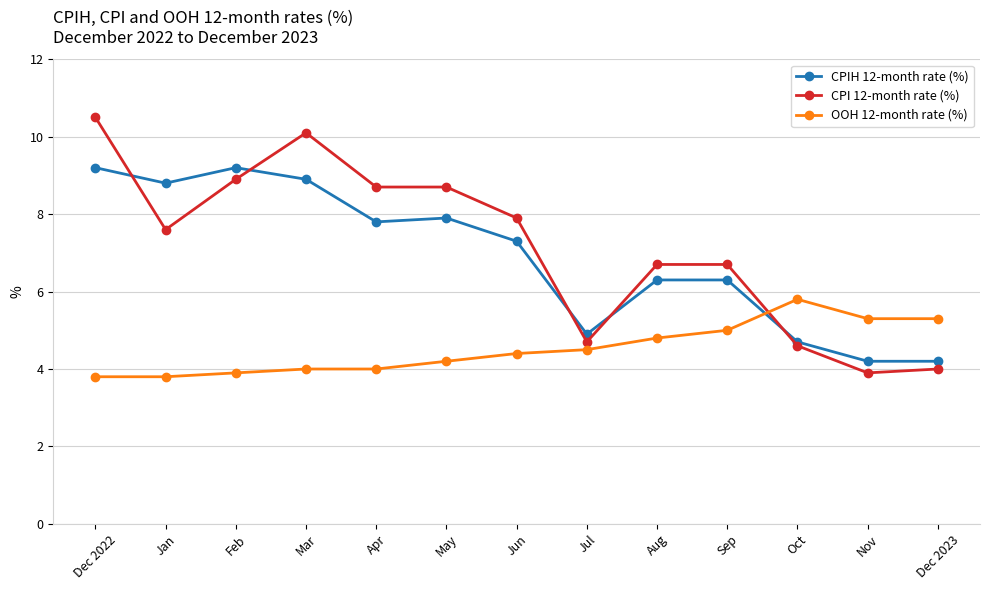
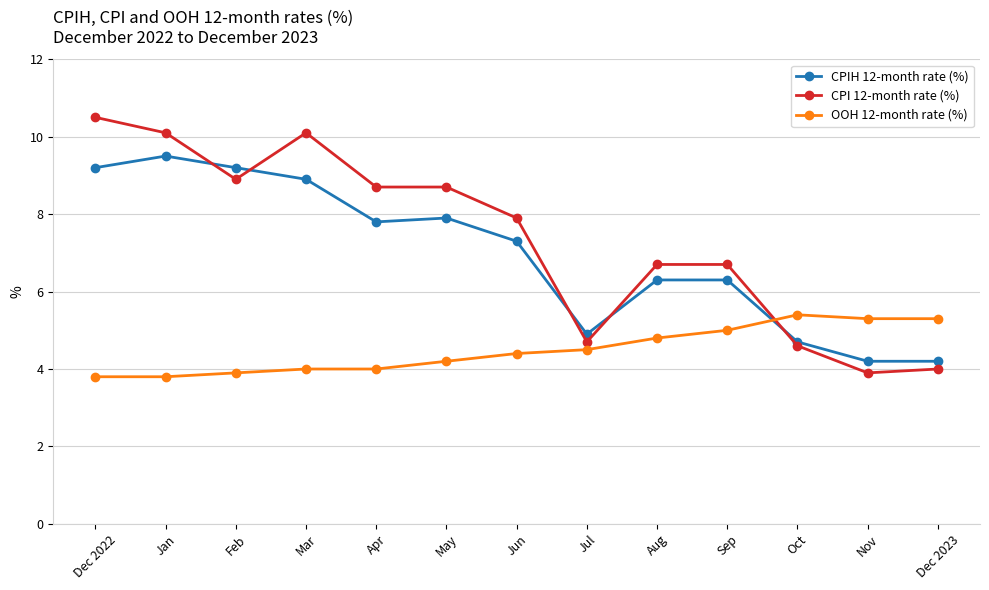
  {
    "CPIH 12-month rate (%)": {
      "Dec 2022": 9.2,
-     "Jan": 8.8,
+     "Jan": 9.5,
      "Feb": 9.2,
      "Mar": 8.9,
      "Apr": 7.8,
      "May": 7.9,
      "Jun": 7.3,
      "Jul": 4.9,
      "Aug": 6.3,
      "Sep": 6.3,
      "Oct": 4.7,
      "Nov": 4.2,
      "Dec 2023": 4.2
    },
    "CPI 12-month rate (%)": {
      "Dec 2022": 10.5,
-     "Jan": 7.6,
+     "Jan": 10.1,
      "Feb": 8.9,
      "Mar": 10.1,
      "Apr": 8.7,
      "May": 8.7,
      "Jun": 7.9,
      "Jul": 4.7,
      "Aug": 6.7,
      "Sep": 6.7,
      "Oct": 4.6,
      "Nov": 3.9,
      "Dec 2023": 4.0
    },
    "OOH 12-month rate (%)": {
      "Dec 2022": 3.8,
      "Jan": 3.8,
      "Feb": 3.9,
      "Mar": 4.0,
      "Apr": 4.0,
      "May": 4.2,
      "Jun": 4.4,
      "Jul": 4.5,
      "Aug": 4.8,
      "Sep": 5.0,
-     "Oct": 5.8,
+     "Oct": 5.4,
      "Nov": 5.3,
      "Dec 2023": 5.3
    }
  }
